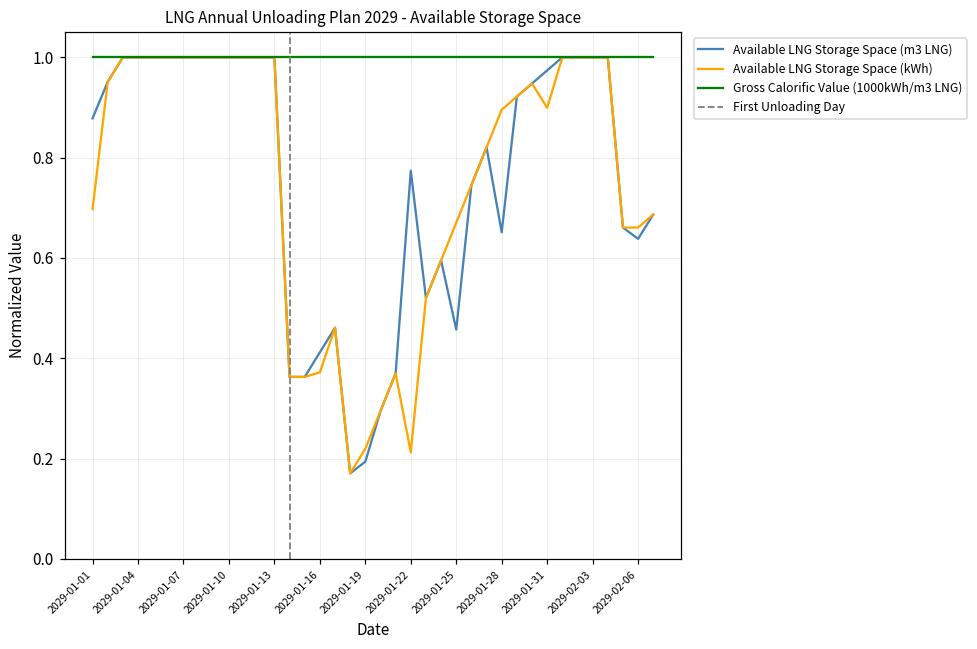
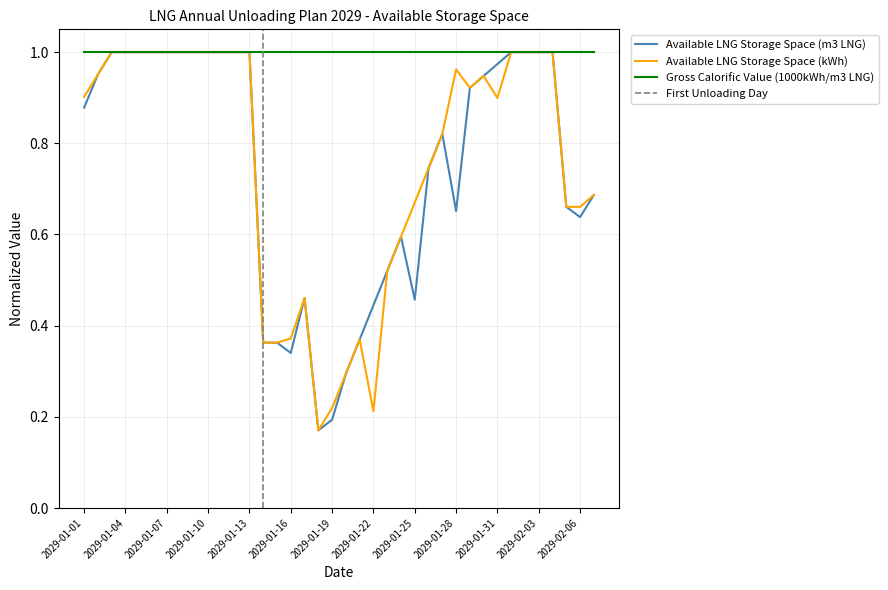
  {
    "Available LNG Storage Space (m3 LNG)": {
      "2029-01-01": 0.88,
-     "2029-01-16": 0.41,
+     "2029-01-16": 0.34,
      "2029-01-19": 0.19,
-     "2029-01-22": 0.77,
+     "2029-01-22": 0.44,
      "2029-01-25": 0.46,
      "2029-01-28": 0.65,
      "2029-01-31": 0.97,
      "2029-02-06": 0.64
    },
    "Available LNG Storage Space (kWh)": {
-     "2029-01-01": 0.70,
+     "2029-01-01": 0.90,
      "2029-01-16": 0.37,
      "2029-01-19": 0.22,
      "2029-01-22": 0.21,
      "2029-01-25": 0.67,
-     "2029-01-28": 0.90,
+     "2029-01-28": 0.96,
      "2029-01-31": 0.90,
      "2029-02-06": 0.66
    },
    "Gross Calorific Value (1000kWh/m3 LNG)": {
      "2029-01-01": 1.00,
      "2029-01-16": 1.00,
      "2029-01-19": 1.00,
      "2029-01-22": 1.00,
      "2029-01-25": 1.00,
      "2029-01-28": 1.00,
      "2029-01-31": 1.00,
      "2029-02-06": 1.00
    }
  }
